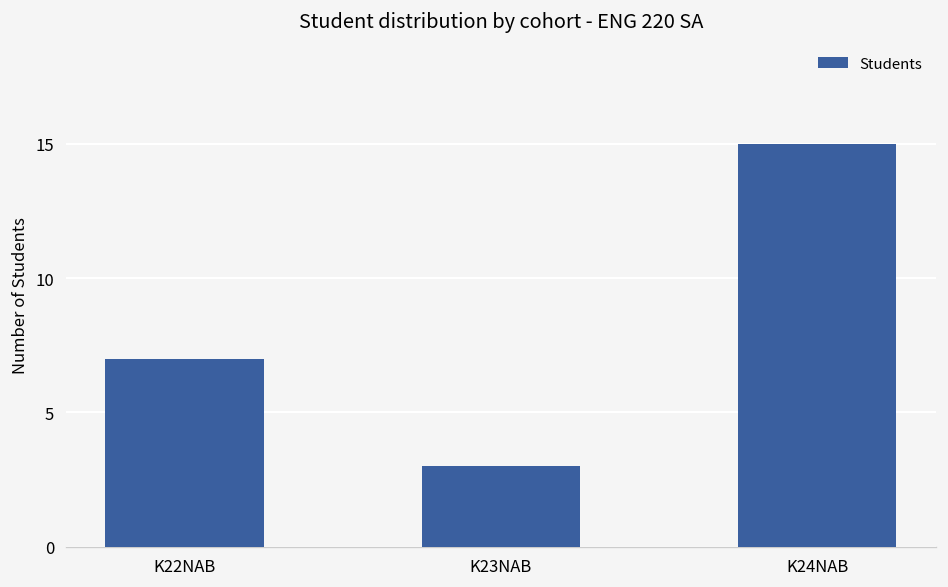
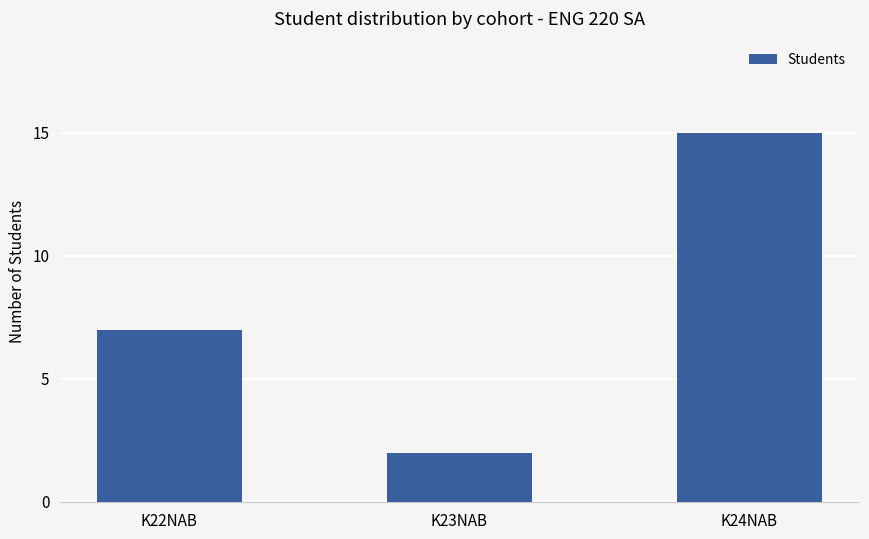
  {
    "K22NAB": 7,
-   "K23NAB": 3,
+   "K23NAB": 2,
    "K24NAB": 15
  }
